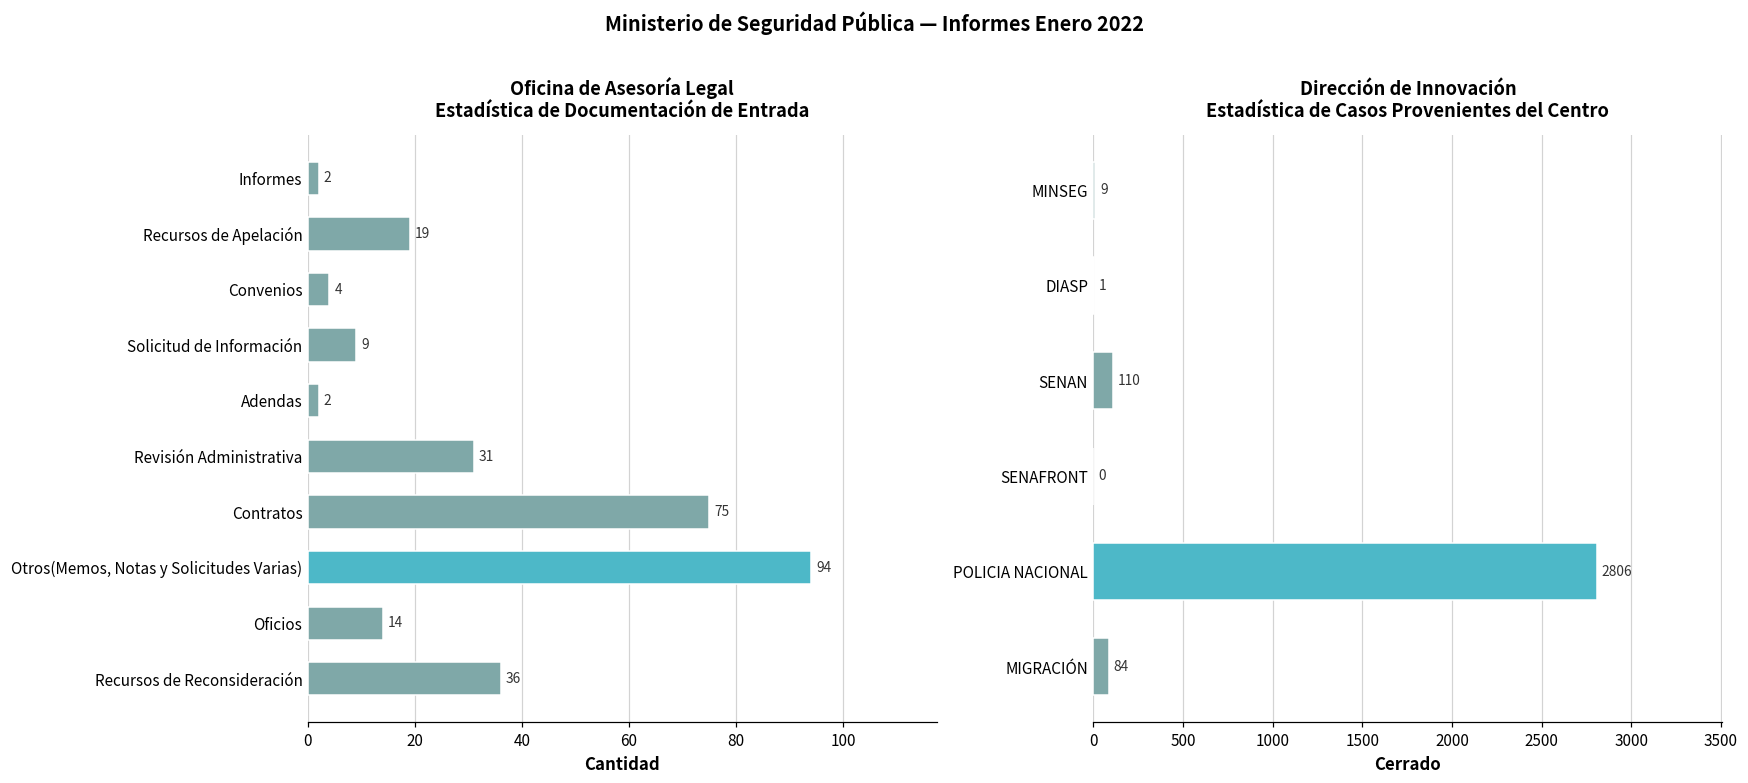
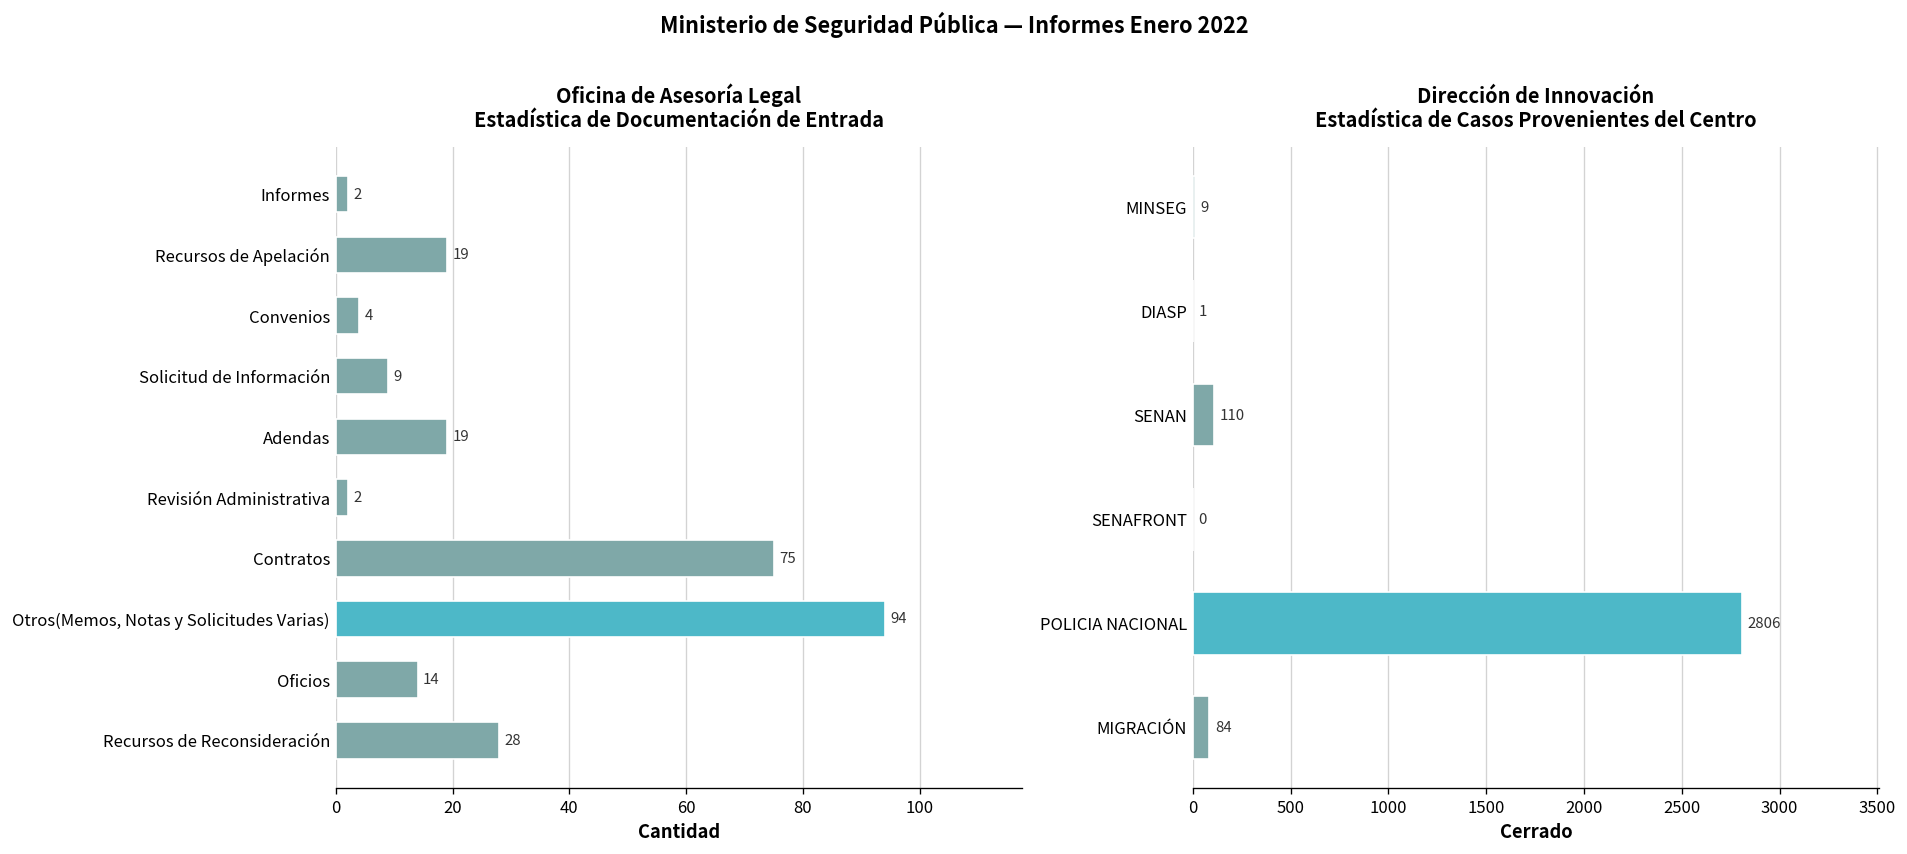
  {
    "Oficina de Asesoría Legal Estadística de Documentación de Entrada": {
      "Informes": 2,
      "Recursos de Apelación": 19,
      "Convenios": 4,
      "Solicitud de Información": 9,
-     "Adendas": 2,
-     "Revisión Administrativa": 31,
+     "Adendas": 19,
+     "Revisión Administrativa": 2,
      "Contratos": 75,
      "Otros(Memos, Notas y Solicitudes Varias)": 94,
      "Oficios": 14,
-     "Recursos de Reconsideración": 36
+     "Recursos de Reconsideración": 28
    },
    "Dirección de Innovación Estadística de Casos Provenientes del Centro": {
      "MINSEG": 9,
      "DIASP": 1,
      "SENAN": 110,
      "SENAFRONT": 0,
      "POLICIA NACIONAL": 2806,
      "MIGRACIÓN": 84
    }
  }
